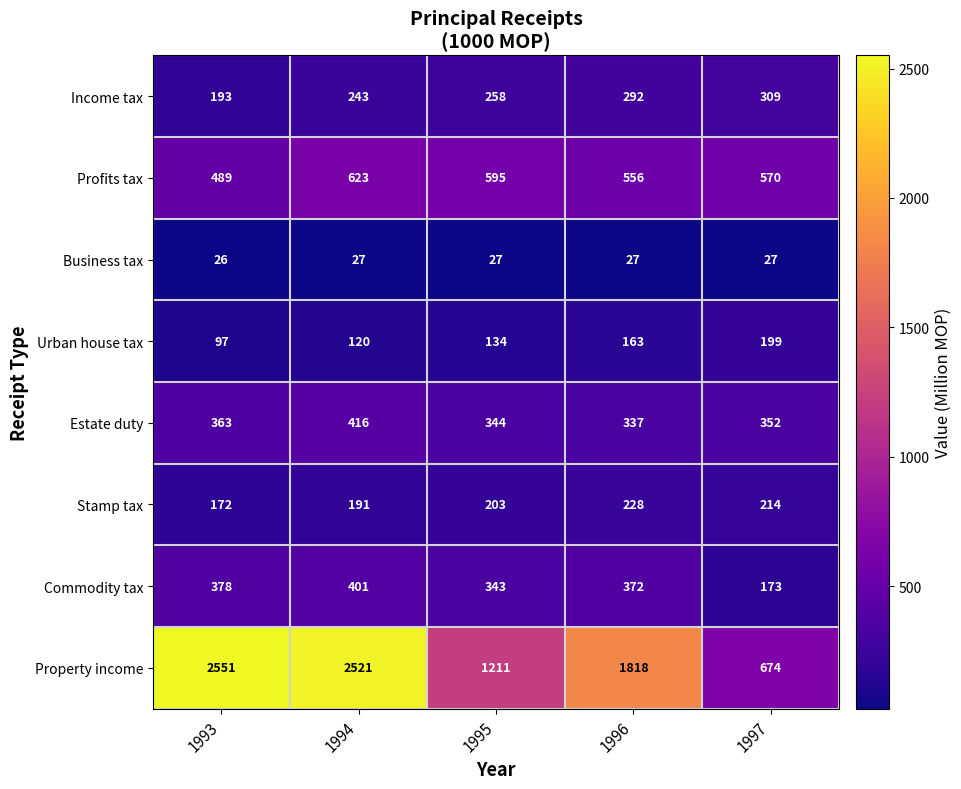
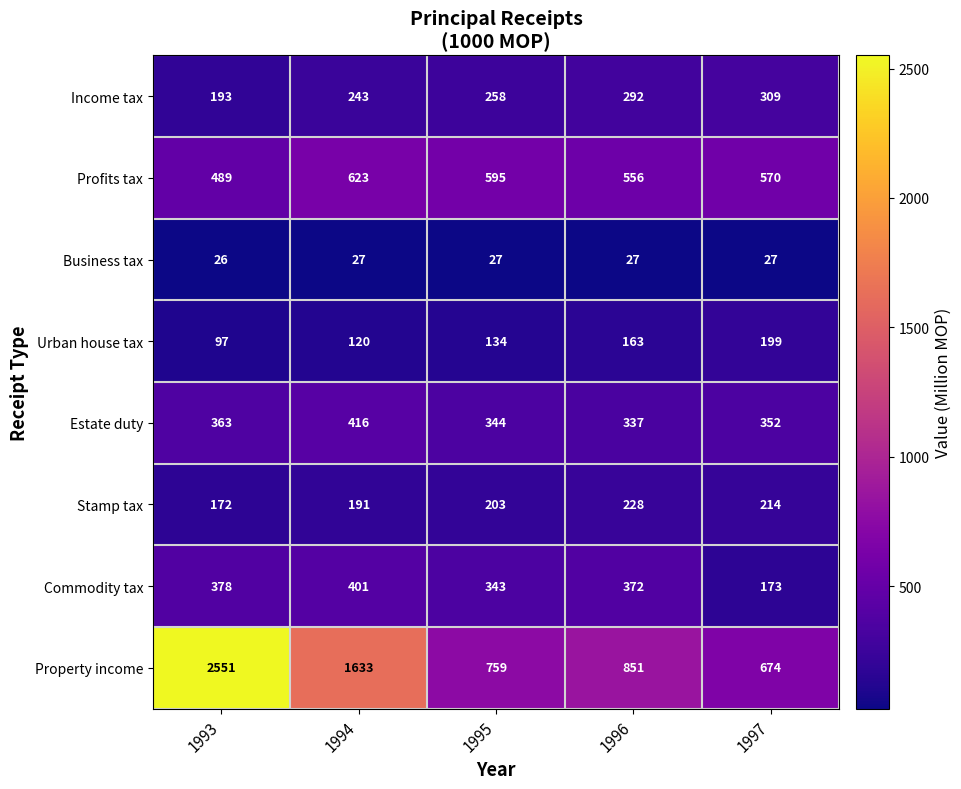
  {
    "Income tax": {
      "1993": 193,
      "1994": 243,
      "1995": 258,
      "1996": 292,
      "1997": 309
    },
    "Profits tax": {
      "1993": 489,
      "1994": 623,
      "1995": 595,
      "1996": 556,
      "1997": 570
    },
    "Business tax": {
      "1993": 26,
      "1994": 27,
      "1995": 27,
      "1996": 27,
      "1997": 27
    },
    "Urban house tax": {
      "1993": 97,
      "1994": 120,
      "1995": 134,
      "1996": 163,
      "1997": 199
    },
    "Estate duty": {
      "1993": 363,
      "1994": 416,
      "1995": 344,
      "1996": 337,
      "1997": 352
    },
    "Stamp tax": {
      "1993": 172,
      "1994": 191,
      "1995": 203,
      "1996": 228,
      "1997": 214
    },
    "Commodity tax": {
      "1993": 378,
      "1994": 401,
      "1995": 343,
      "1996": 372,
      "1997": 173
    },
    "Property income": {
      "1993": 2551,
-     "1994": 2521,
-     "1995": 1211,
-     "1996": 1818,
+     "1994": 1633,
+     "1995": 759,
+     "1996": 851,
      "1997": 674
    }
  }
